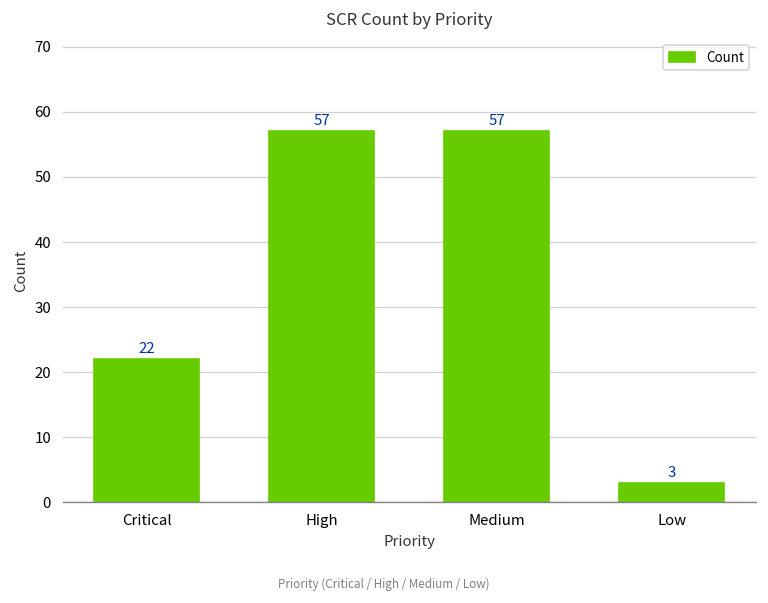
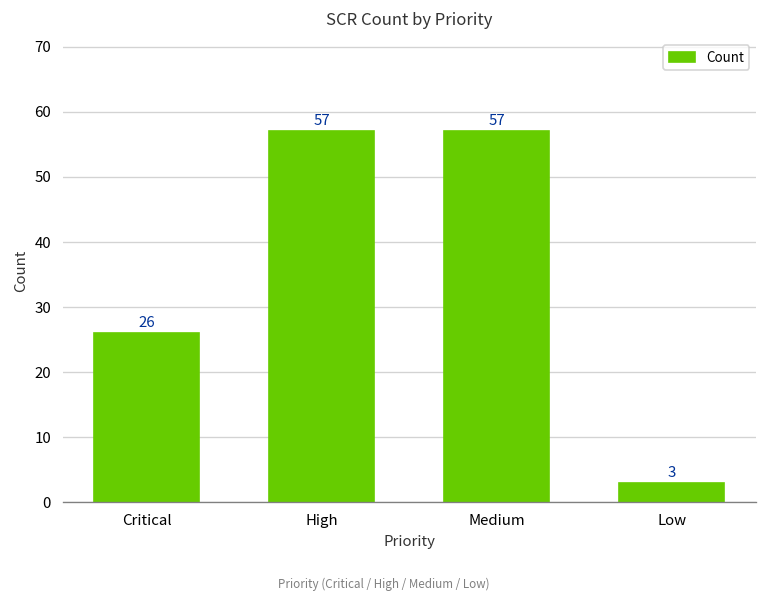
  {
-   "Critical": 22,
+   "Critical": 26,
    "High": 57,
    "Medium": 57,
    "Low": 3
  }
